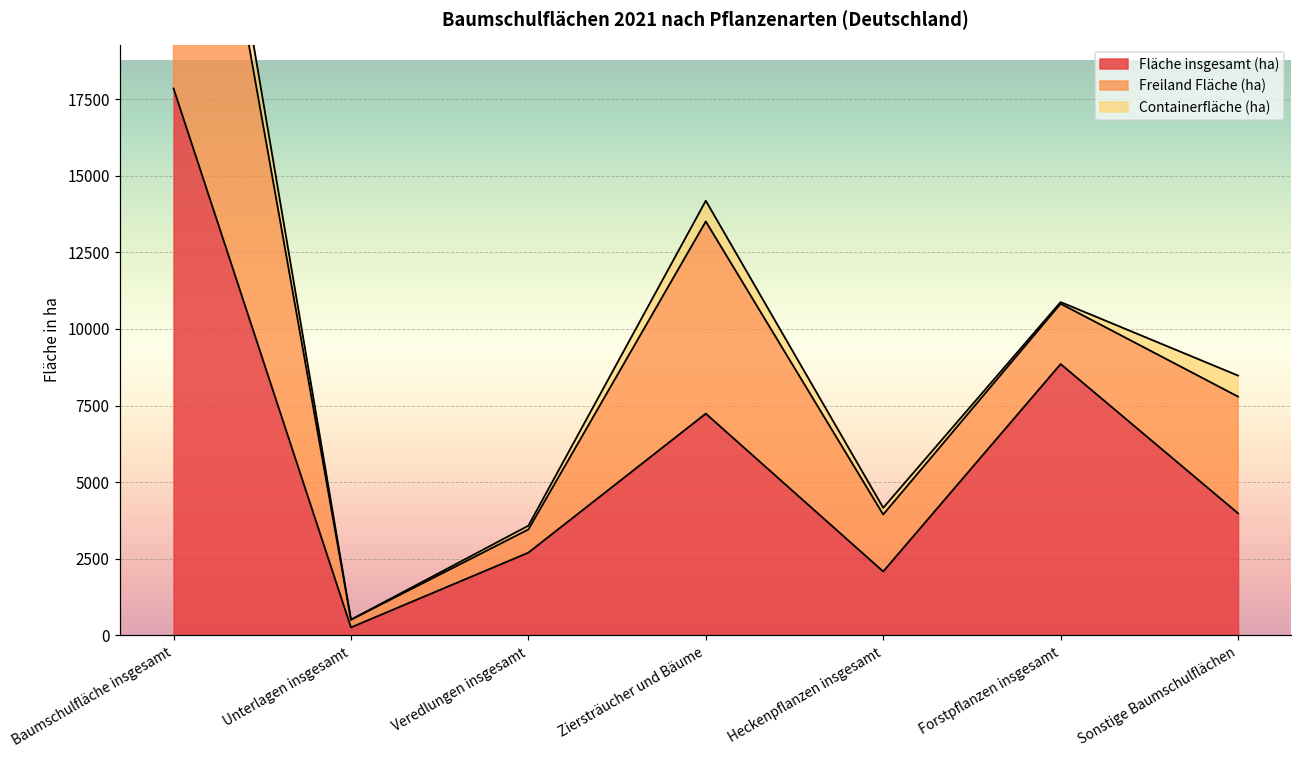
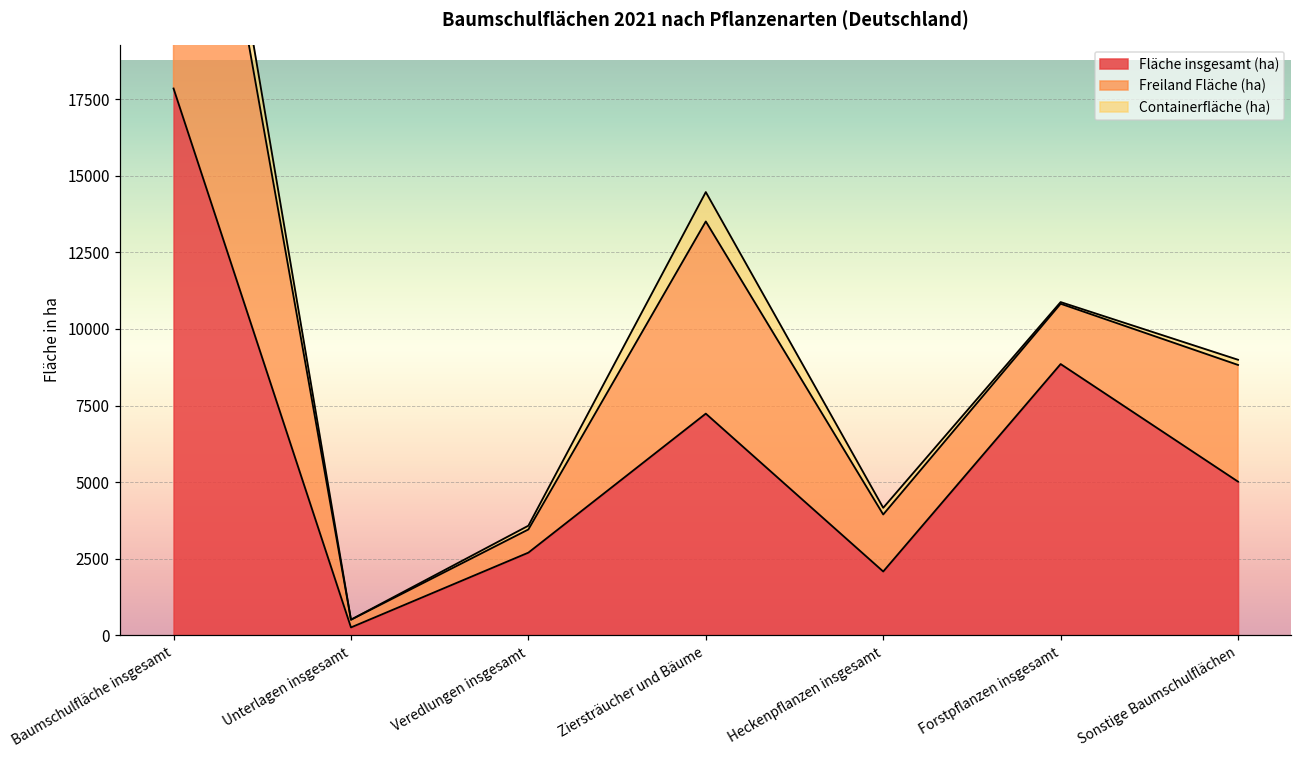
  {
    "Fläche insgesamt (ha)": {
      "Baumschulfläche insgesamt": 17900,
      "Unterlagen insgesamt": 300,
      "Veredlungen insgesamt": 2700,
      "Ziersträucher und Bäume": 7200,
      "Heckenpflanzen insgesamt": 2100,
      "Forstpflanzen insgesamt": 8900,
-     "Sonstige Baumschulflächen": 4000
+     "Sonstige Baumschulflächen": 5000
    },
    "Freiland Fläche (ha)": {
      "Veredlungen insgesamt": 800,
      "Ziersträucher und Bäume": 6300,
      "Heckenpflanzen insgesamt": 1900,
      "Sonstige Baumschulflächen": 3800
    },
    "Containerfläche (ha)": {
      "Veredlungen insgesamt": 100,
-     "Ziersträucher und Bäume": 700,
+     "Ziersträucher und Bäume": 1000,
      "Heckenpflanzen insgesamt": 200,
-     "Sonstige Baumschulflächen": 700
+     "Sonstige Baumschulflächen": 200
    }
  }
